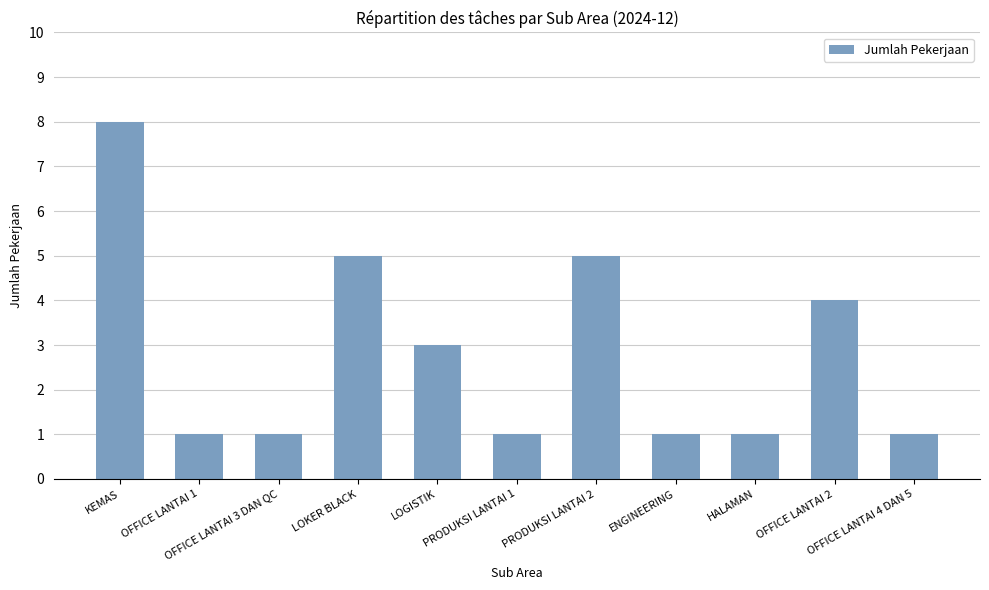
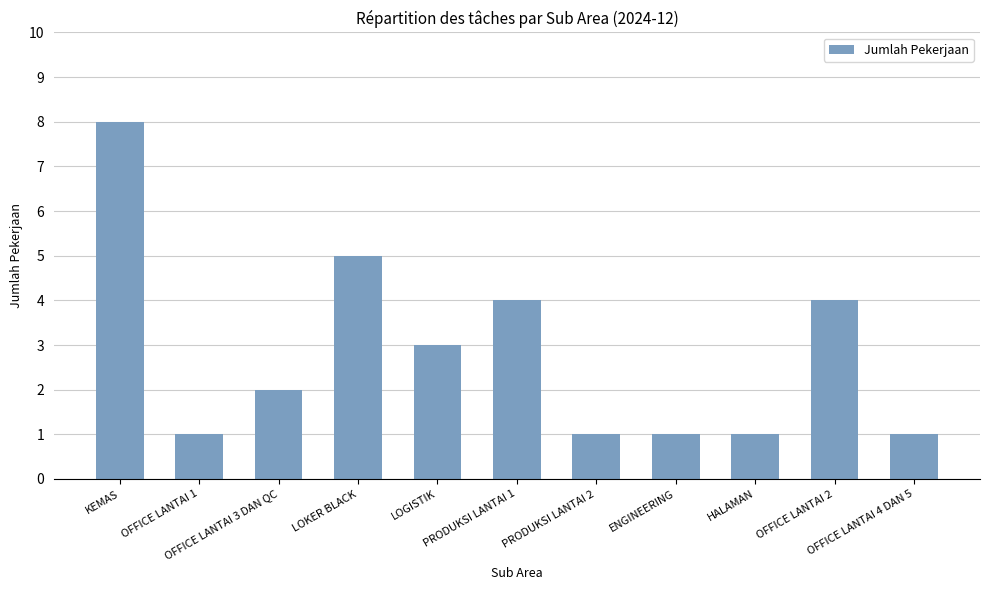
  {
    "KEMAS": 8,
    "OFFICE LANTAI 1": 1,
-   "OFFICE LANTAI 3 DAN QC": 1,
+   "OFFICE LANTAI 3 DAN QC": 2,
    "LOKER BLACK": 5,
    "LOGISTIK": 3,
-   "PRODUKSI LANTAI 1": 1,
-   "PRODUKSI LANTAI 2": 5,
+   "PRODUKSI LANTAI 1": 4,
+   "PRODUKSI LANTAI 2": 1,
    "ENGINEERING": 1,
    "HALAMAN": 1,
    "OFFICE LANTAI 2": 4,
    "OFFICE LANTAI 4 DAN 5": 1
  }
